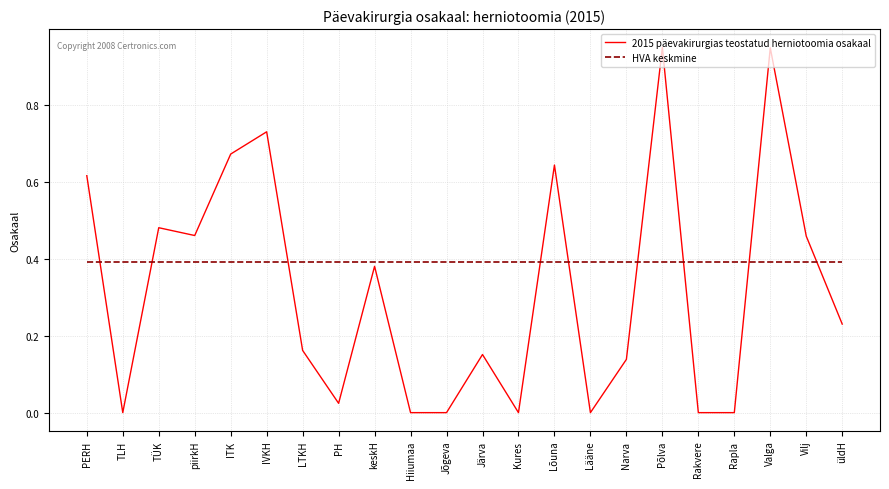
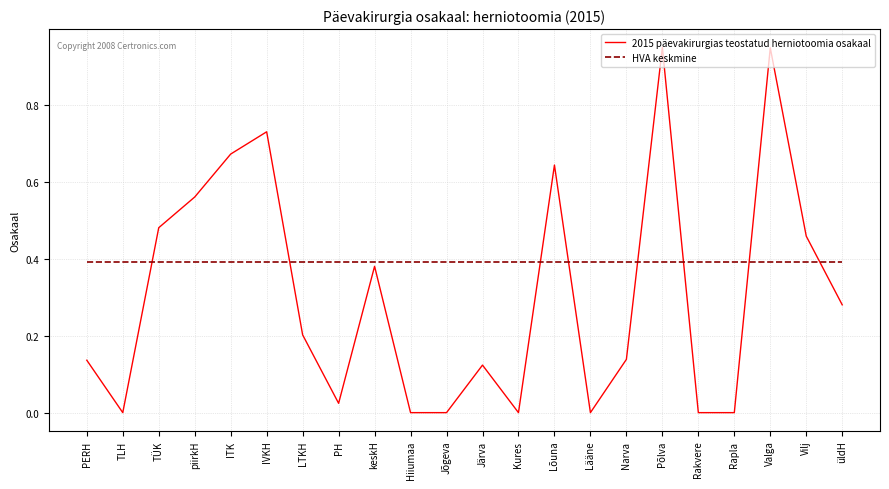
  {
    "2015 päevakirurgias teostatud herniotoomia osakaal": {
-     "PERH": 0.62,
+     "PERH": 0.14,
      "TLH": 0.00,
      "TÜK": 0.48,
-     "piirkH": 0.46,
+     "piirkH": 0.56,
      "ITK": 0.67,
      "IVKH": 0.73,
-     "LTKH": 0.16,
+     "LTKH": 0.20,
      "PH": 0.02,
      "keskH": 0.38,
      "Hiiumaa": 0.00,
      "Jõgeva": 0.00,
-     "Järva": 0.15,
+     "Järva": 0.12,
      "Kures": 0.00,
      "Lõuna": 0.64,
      "Lääne": 0.00,
      "Narva": 0.14,
      "Rakvere": 0.00,
      "Rapla": 0.00,
      "Vilj": 0.46,
-     "üldH": 0.23
+     "üldH": 0.28
    },
    "HVA keskmine": {
      "PERH": 0.39,
      "TLH": 0.39,
      "TÜK": 0.39,
      "piirkH": 0.39,
      "ITK": 0.39,
      "IVKH": 0.39,
      "LTKH": 0.39,
      "PH": 0.39,
      "keskH": 0.39,
      "Hiiumaa": 0.39,
      "Jõgeva": 0.39,
      "Järva": 0.39,
      "Kures": 0.39,
      "Lõuna": 0.39,
      "Lääne": 0.39,
      "Narva": 0.39,
      "Põlva": 0.39,
      "Rakvere": 0.39,
      "Rapla": 0.39,
      "Valga": 0.39,
      "Vilj": 0.39,
      "üldH": 0.39
    }
  }
